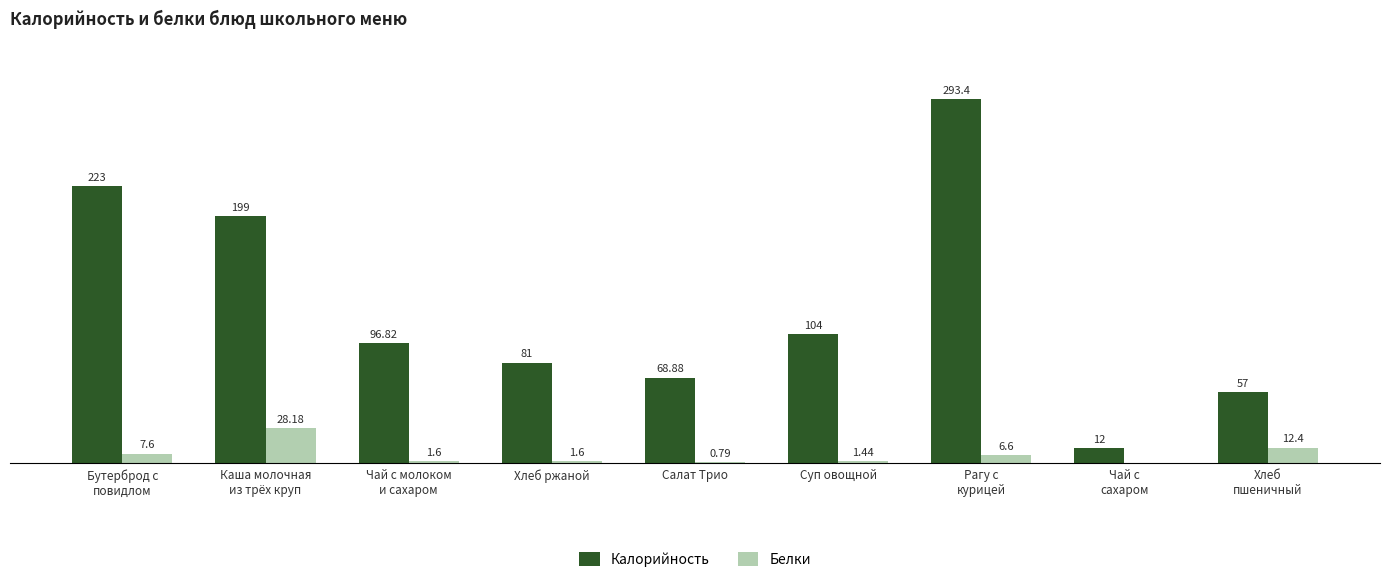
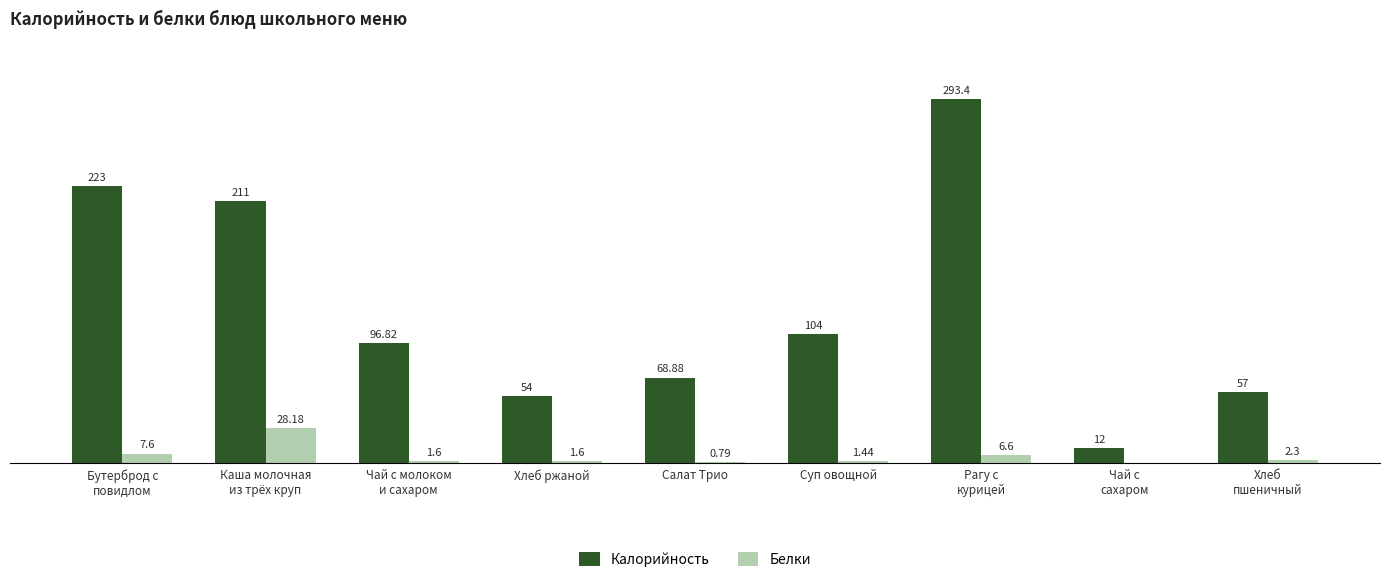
  {
    "Калорийность": {
      "Бутерброд с повидлом": 223,
-     "Каша молочная из трёх круп": 199,
+     "Каша молочная из трёх круп": 211,
      "Чай с молоком и сахаром": 96.82,
-     "Хлеб ржаной": 81,
+     "Хлеб ржаной": 54,
      "Салат Трио": 68.88,
      "Суп овощной": 104,
      "Рагу с курицей": 293.4,
      "Чай с сахаром": 12,
      "Хлеб пшеничный": 57
    },
    "Белки": {
      "Бутерброд с повидлом": 7.6,
      "Каша молочная из трёх круп": 28.18,
      "Чай с молоком и сахаром": 1.6,
      "Хлеб ржаной": 1.6,
      "Салат Трио": 0.79,
      "Суп овощной": 1.44,
      "Рагу с курицей": 6.6,
-     "Хлеб пшеничный": 12.4
+     "Хлеб пшеничный": 2.3
    }
  }
